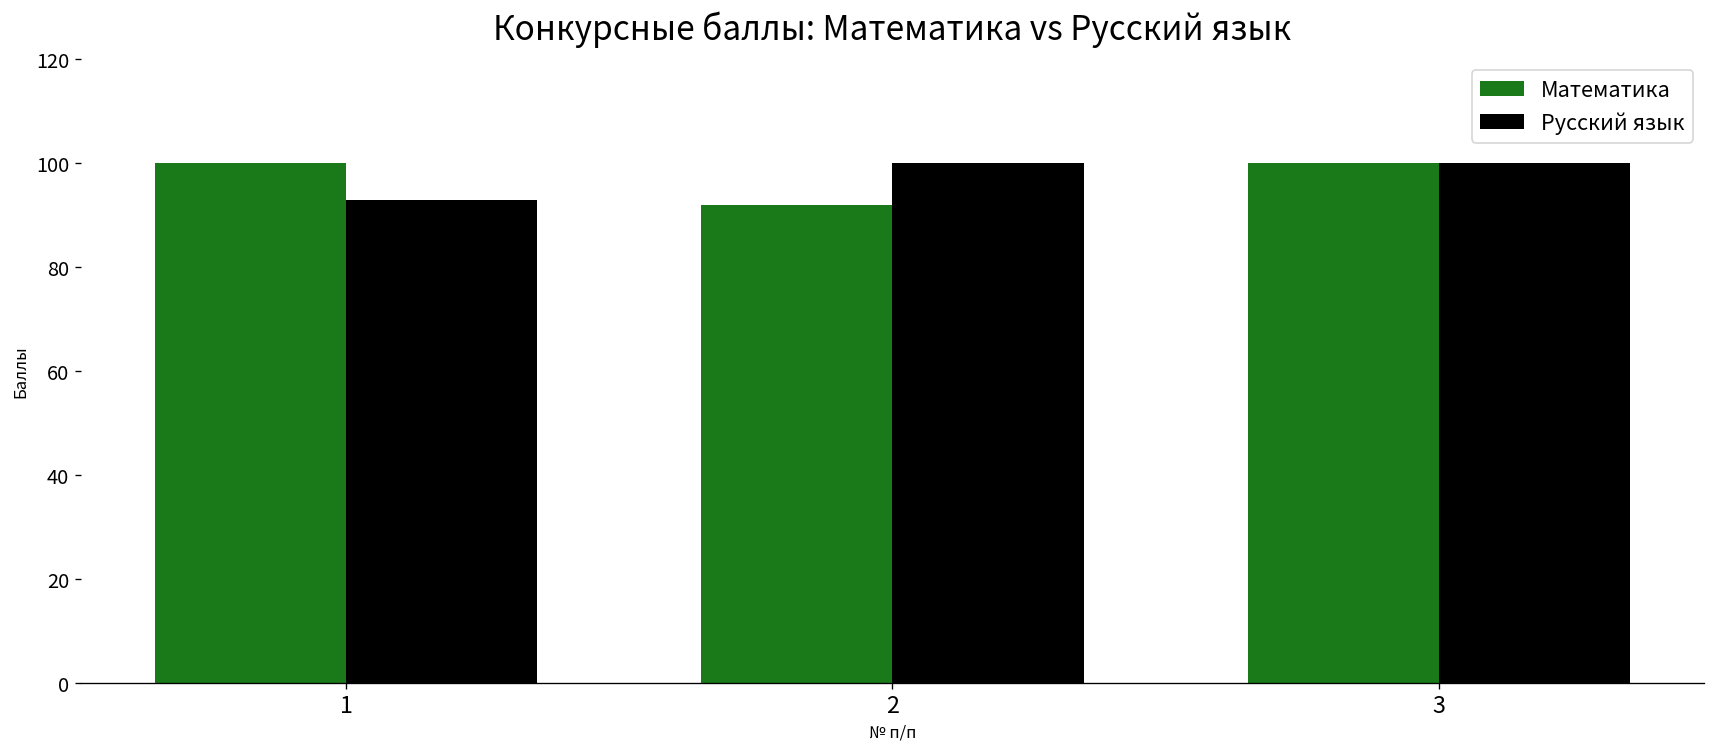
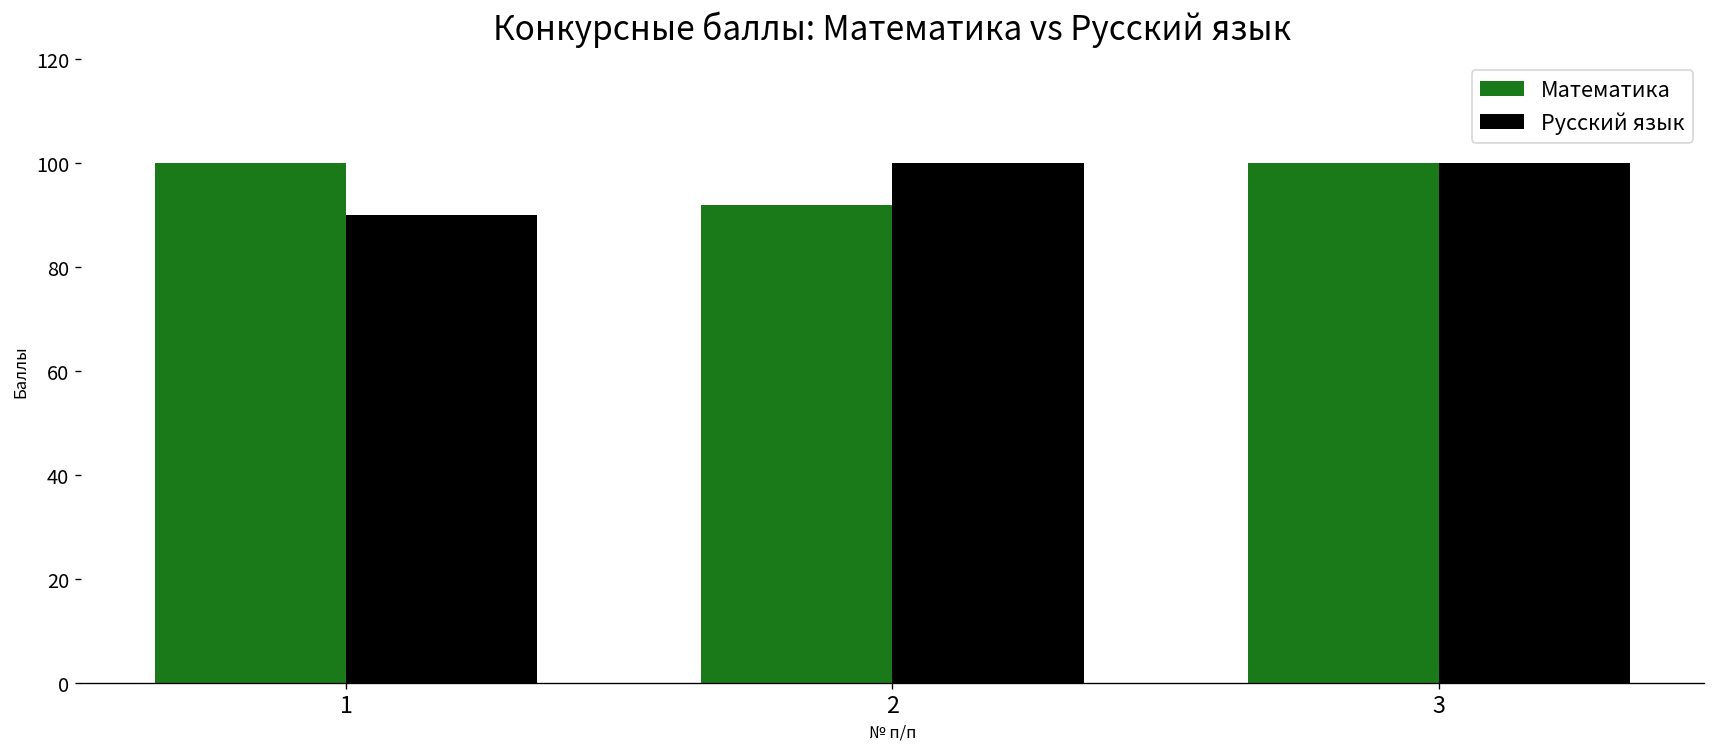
  {
    "Математика": {
      "1": 100,
      "2": 92,
      "3": 100
    },
    "Русский язык": {
-     "1": 93,
+     "1": 90,
      "2": 100,
      "3": 100
    }
  }
